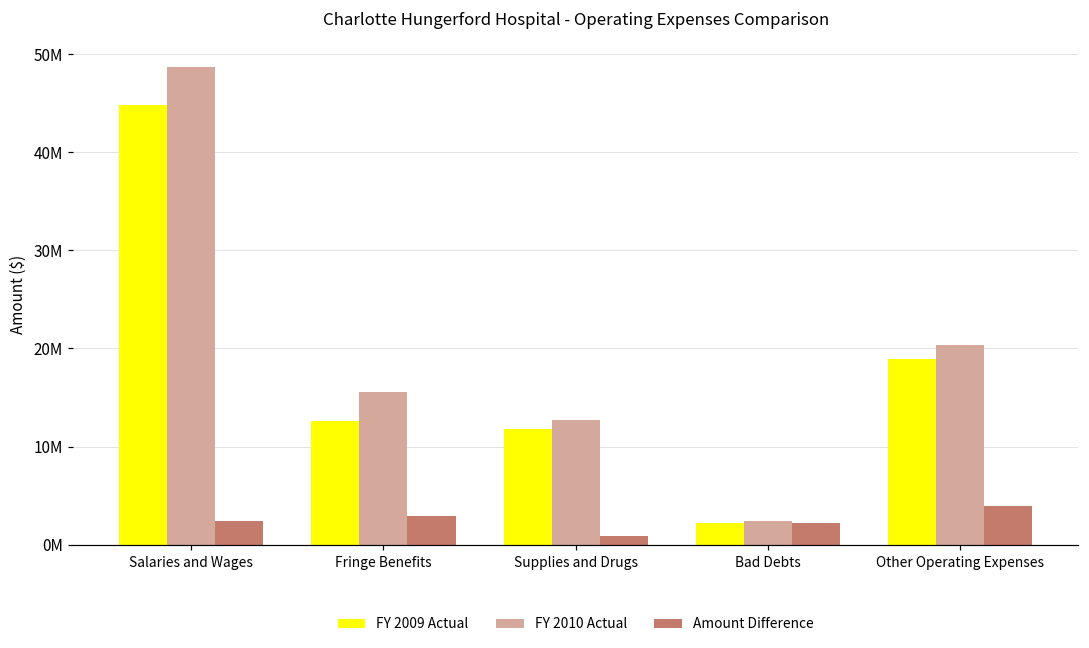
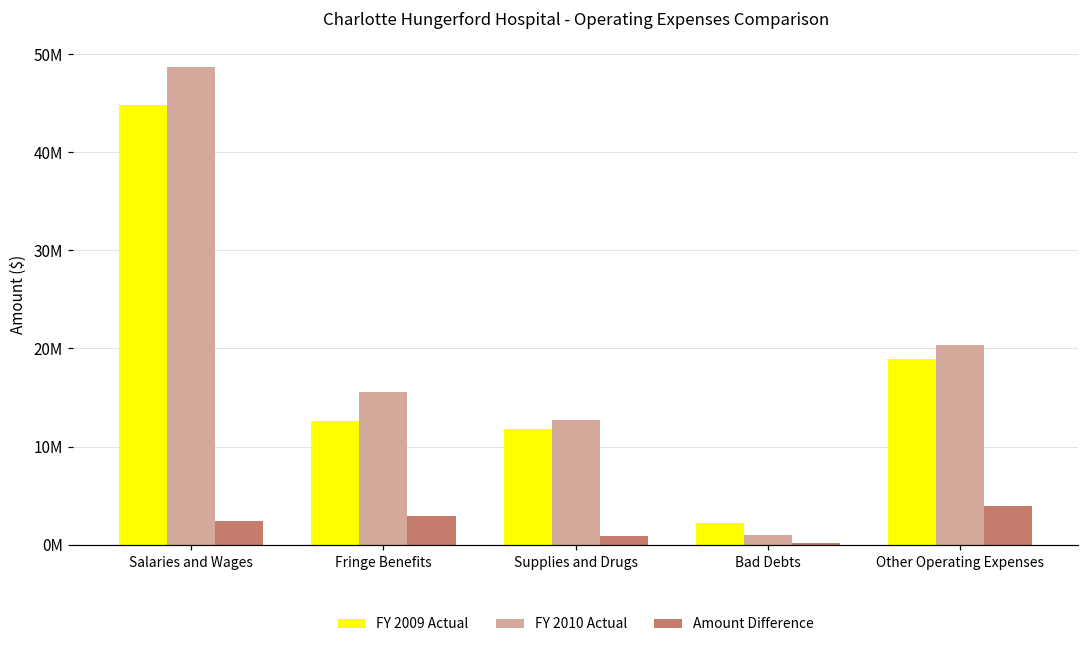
  {
    "FY 2009 Actual": {
      "Salaries and Wages": 45000000,
      "Fringe Benefits": 13000000,
      "Supplies and Drugs": 12000000,
      "Bad Debts": 2000000,
      "Other Operating Expenses": 19000000
    },
    "FY 2010 Actual": {
      "Salaries and Wages": 49000000,
      "Fringe Benefits": 16000000,
      "Supplies and Drugs": 13000000,
-     "Bad Debts": 2000000,
+     "Bad Debts": 1000000,
      "Other Operating Expenses": 20000000
    },
    "Amount Difference": {
      "Salaries and Wages": 2000000,
      "Fringe Benefits": 3000000,
      "Supplies and Drugs": 1000000,
-     "Bad Debts": 2000000,
+     "Bad Debts": 0,
      "Other Operating Expenses": 4000000
    }
  }
